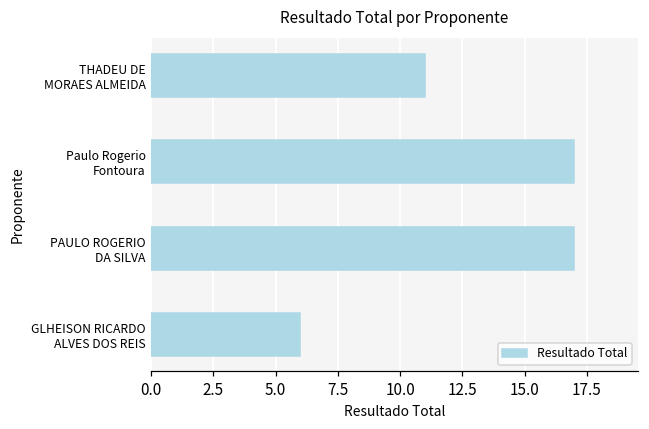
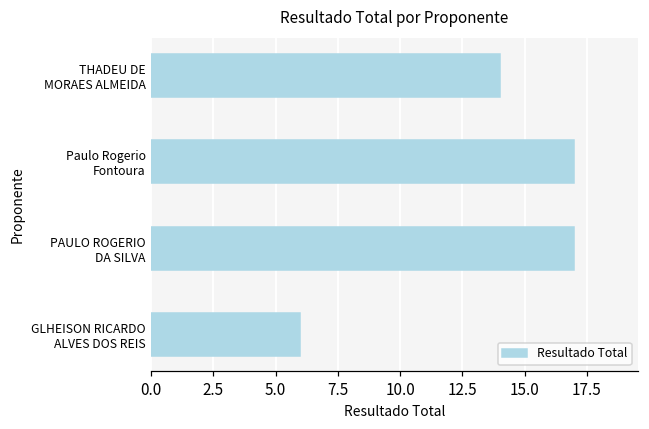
  {
-   "THADEU DE MORAES ALMEIDA": 11,
+   "THADEU DE MORAES ALMEIDA": 14,
    "Paulo Rogerio Fontoura": 17,
    "PAULO ROGERIO DA SILVA": 17,
    "GLHEISON RICARDO ALVES DOS REIS": 6
  }
